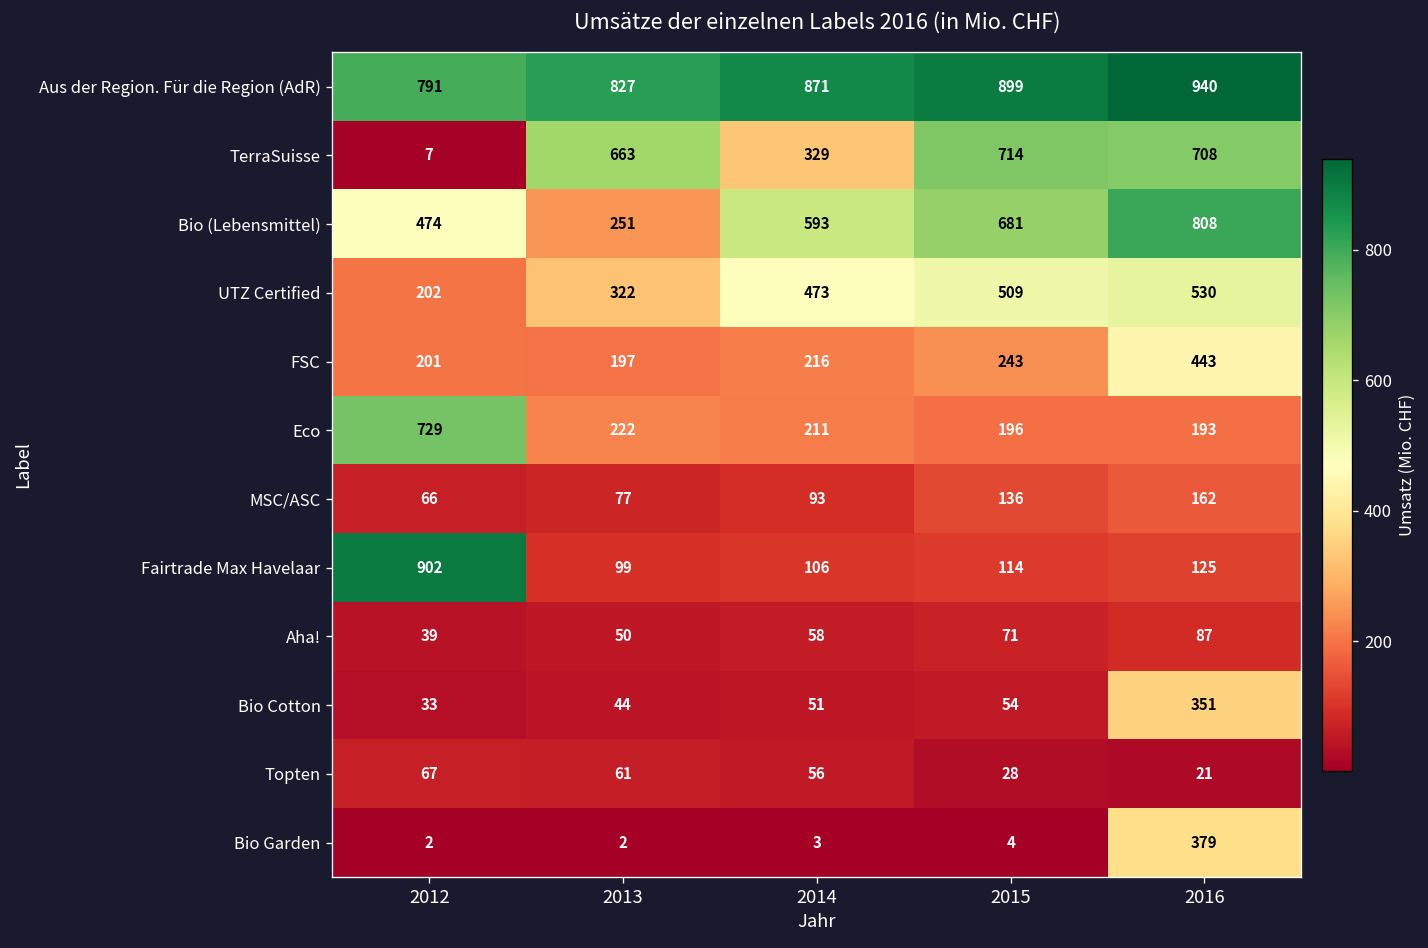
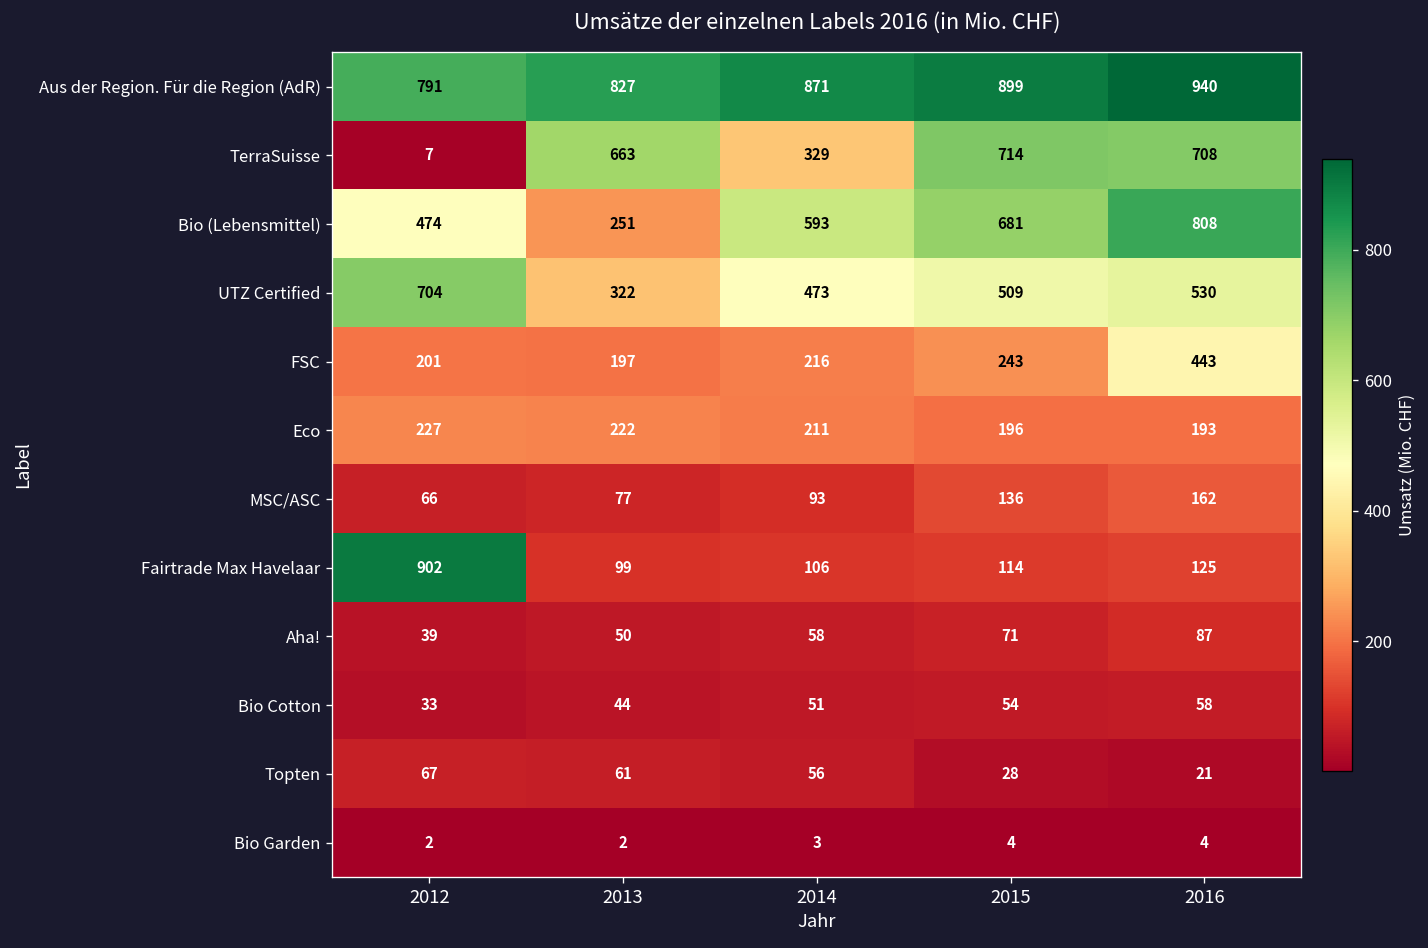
  {
    "Aus der Region. Für die Region (AdR)": {
      "2012": 791,
      "2013": 827,
      "2014": 871,
      "2015": 899,
      "2016": 940
    },
    "TerraSuisse": {
      "2012": 7,
      "2013": 663,
      "2014": 329,
      "2015": 714,
      "2016": 708
    },
    "Bio (Lebensmittel)": {
      "2012": 474,
      "2013": 251,
      "2014": 593,
      "2015": 681,
      "2016": 808
    },
    "UTZ Certified": {
-     "2012": 202,
+     "2012": 704,
      "2013": 322,
      "2014": 473,
      "2015": 509,
      "2016": 530
    },
    "FSC": {
      "2012": 201,
      "2013": 197,
      "2014": 216,
      "2015": 243,
      "2016": 443
    },
    "Eco": {
-     "2012": 729,
+     "2012": 227,
      "2013": 222,
      "2014": 211,
      "2015": 196,
      "2016": 193
    },
    "MSC/ASC": {
      "2012": 66,
      "2013": 77,
      "2014": 93,
      "2015": 136,
      "2016": 162
    },
    "Fairtrade Max Havelaar": {
      "2012": 902,
      "2013": 99,
      "2014": 106,
      "2015": 114,
      "2016": 125
    },
    "Aha!": {
      "2012": 39,
      "2013": 50,
      "2014": 58,
      "2015": 71,
      "2016": 87
    },
    "Bio Cotton": {
      "2012": 33,
      "2013": 44,
      "2014": 51,
      "2015": 54,
-     "2016": 351
+     "2016": 58
    },
    "Topten": {
      "2012": 67,
      "2013": 61,
      "2014": 56,
      "2015": 28,
      "2016": 21
    },
    "Bio Garden": {
      "2012": 2,
      "2013": 2,
      "2014": 3,
      "2015": 4,
-     "2016": 379
+     "2016": 4
    }
  }
